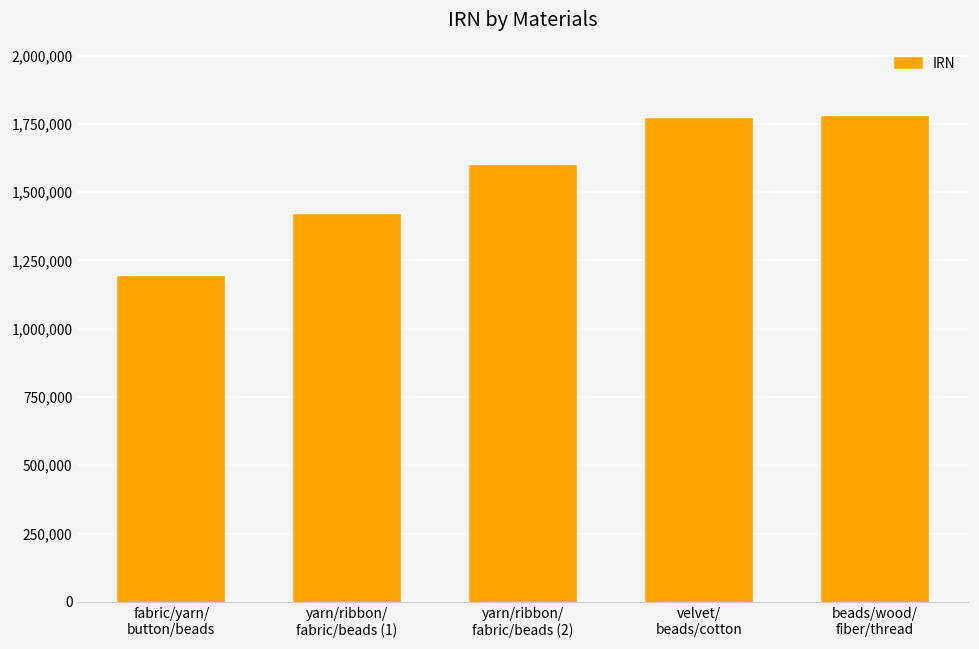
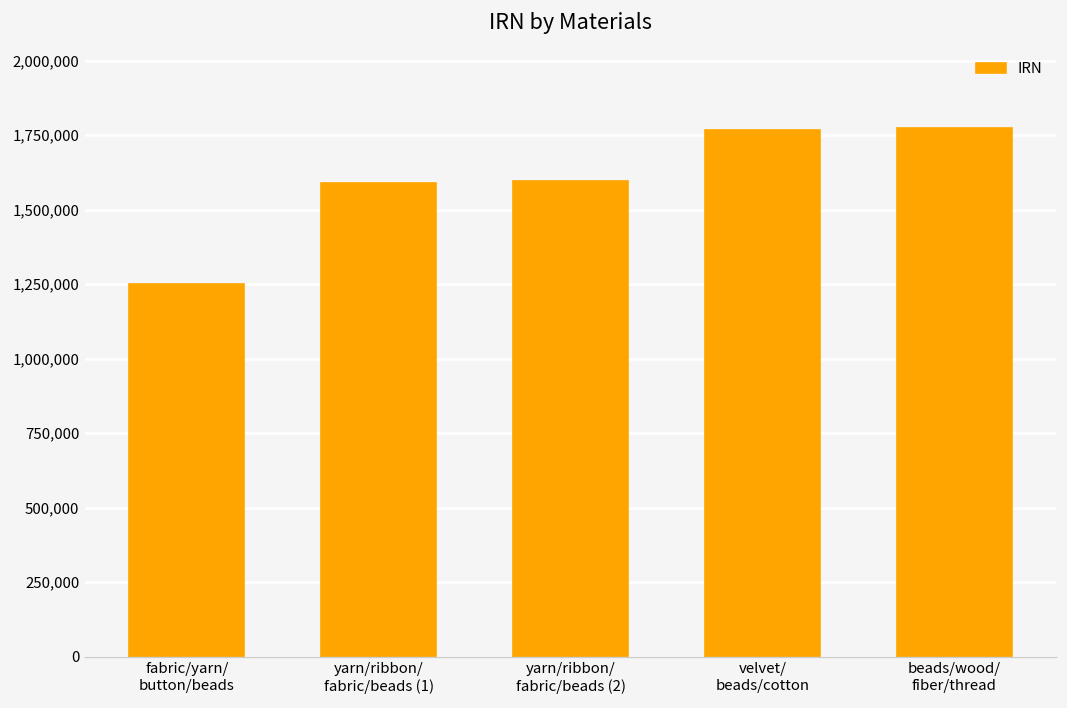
  {
-   "fabric/yarn/ button/beads": "1,190,000",
-   "yarn/ribbon/ fabric/beads (1)": "1,420,000",
+   "fabric/yarn/ button/beads": "1,250,000",
+   "yarn/ribbon/ fabric/beads (1)": "1,590,000",
    "yarn/ribbon/ fabric/beads (2)": "1,590,000",
    "velvet/ beads/cotton": "1,770,000",
    "beads/wood/ fiber/thread": "1,770,000"
  }
